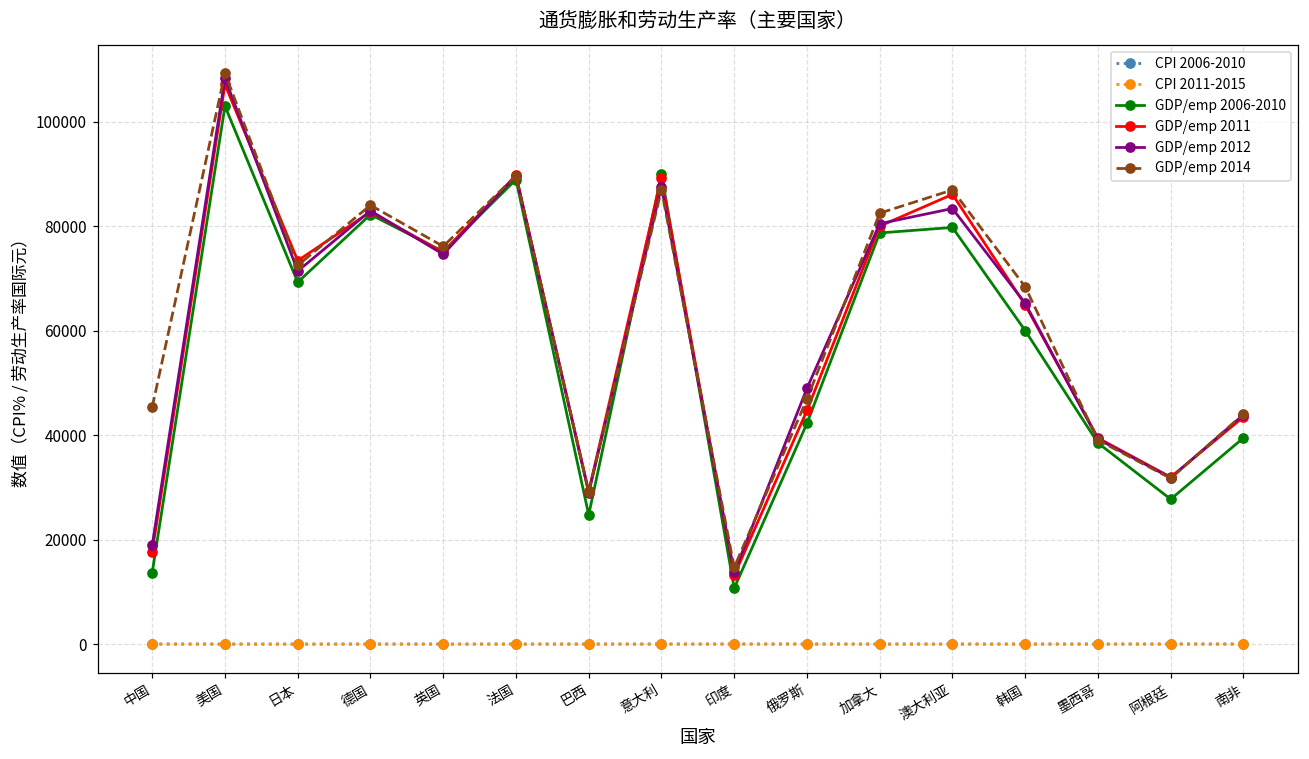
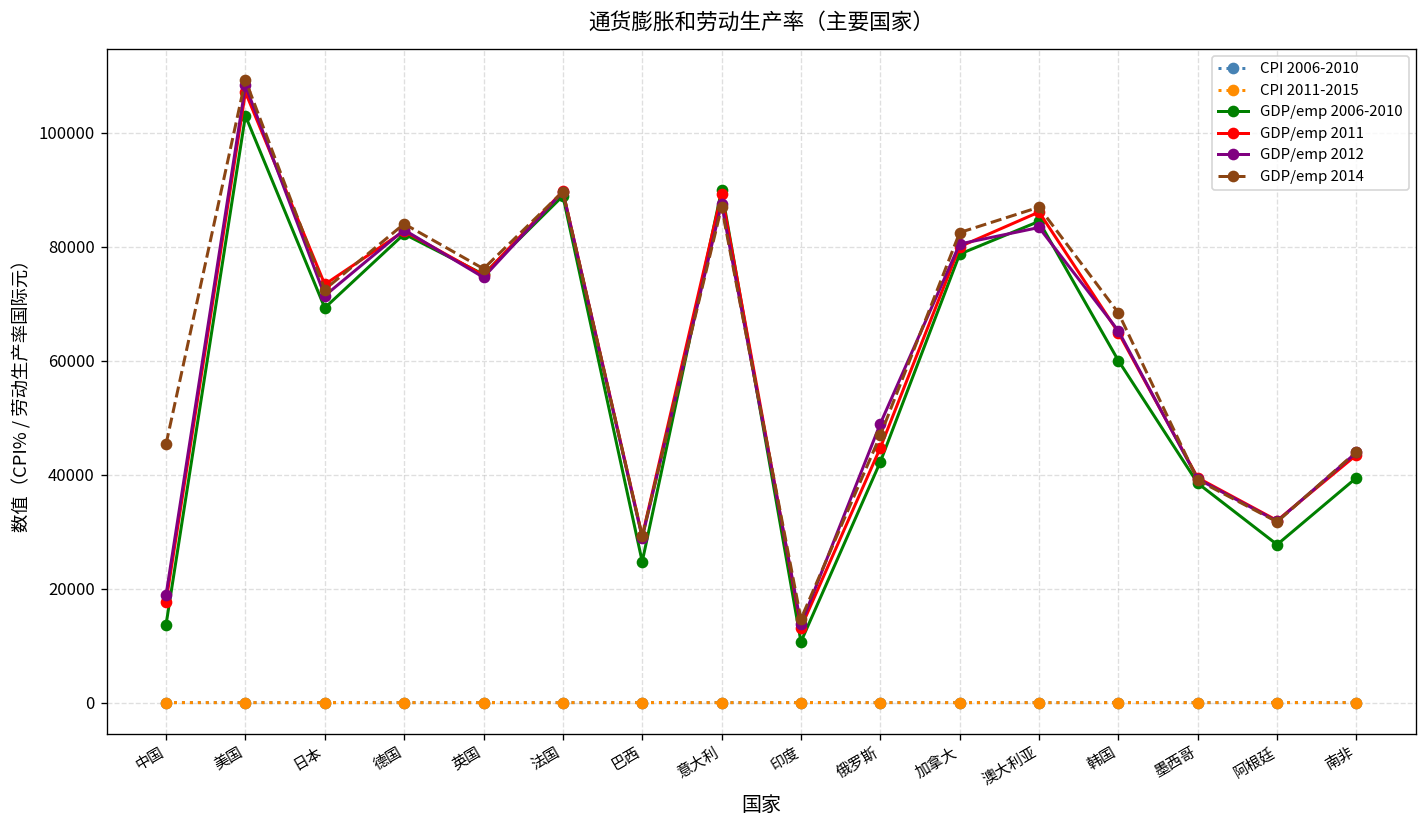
  {
    "CPI 2011-2015": {
      "中国": 0,
      "美国": 0,
      "日本": 0,
      "德国": 0,
      "英国": 0,
      "法国": 0,
      "巴西": 0,
      "意大利": 0,
      "印度": 0,
      "俄罗斯": 0,
      "加拿大": 0,
      "澳大利亚": 0,
      "韩国": 0,
      "墨西哥": 0,
      "阿根廷": 0,
      "南非": 0
    },
    "GDP/emp 2006-2010": {
      "中国": 14000,
      "美国": 103000,
      "日本": 69000,
      "法国": 89000,
      "巴西": 25000,
      "意大利": 90000,
      "印度": 11000,
      "俄罗斯": 42000,
      "加拿大": 79000,
-     "澳大利亚": 80000,
+     "澳大利亚": 84000,
      "韩国": 60000,
      "墨西哥": 39000,
      "阿根廷": 28000,
      "南非": 39000
    },
    "GDP/emp 2011": {
      "中国": 18000,
      "美国": 107000,
      "日本": 73000,
      "意大利": 89000,
      "印度": 13000,
      "俄罗斯": 45000,
      "澳大利亚": 86000
    },
    "GDP/emp 2012": {
      "中国": 19000,
      "美国": 108000,
      "日本": 71000,
      "意大利": 88000,
      "印度": 14000,
      "俄罗斯": 49000,
      "澳大利亚": 83000
    },
    "GDP/emp 2014": {
      "中国": 45000,
      "美国": 109000,
      "日本": 73000,
      "德国": 84000,
      "英国": 76000,
      "意大利": 87000,
      "印度": 15000,
      "俄罗斯": 47000,
      "加拿大": 83000,
      "澳大利亚": 87000,
      "韩国": 68000
    }
  }
